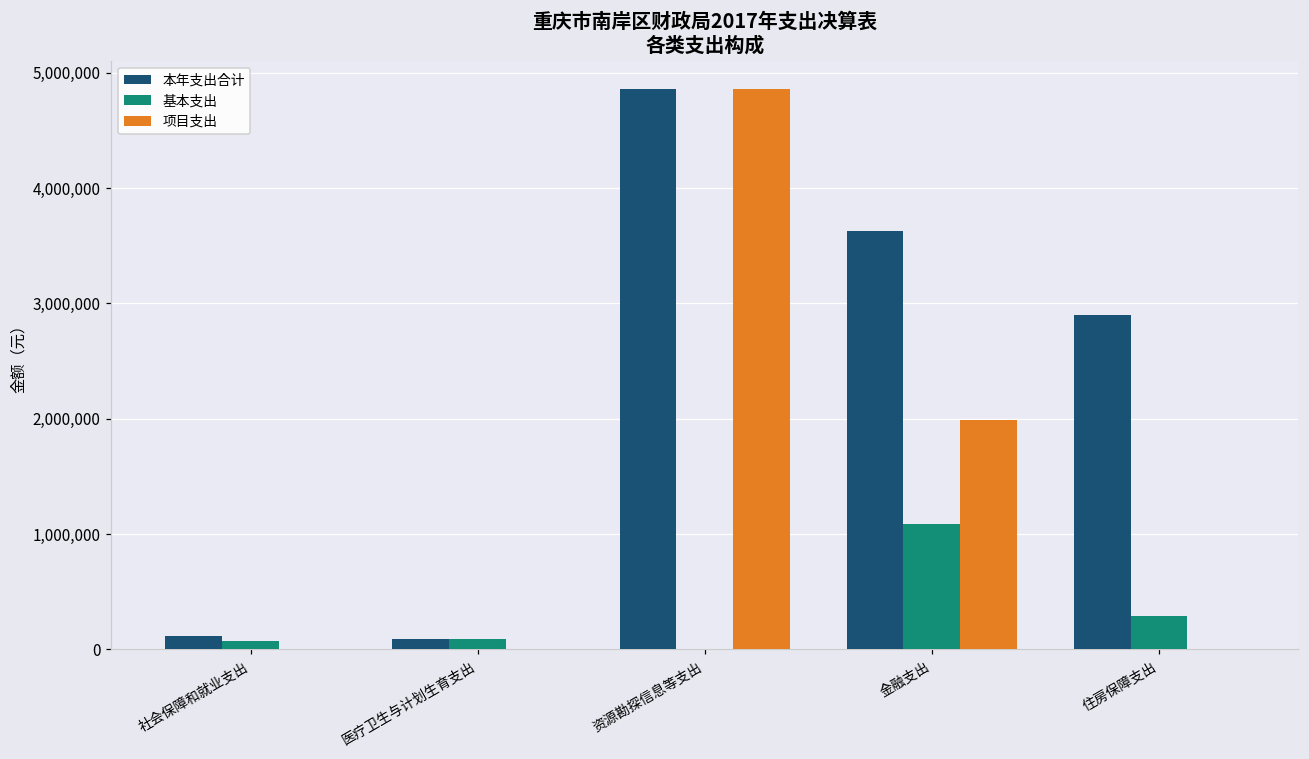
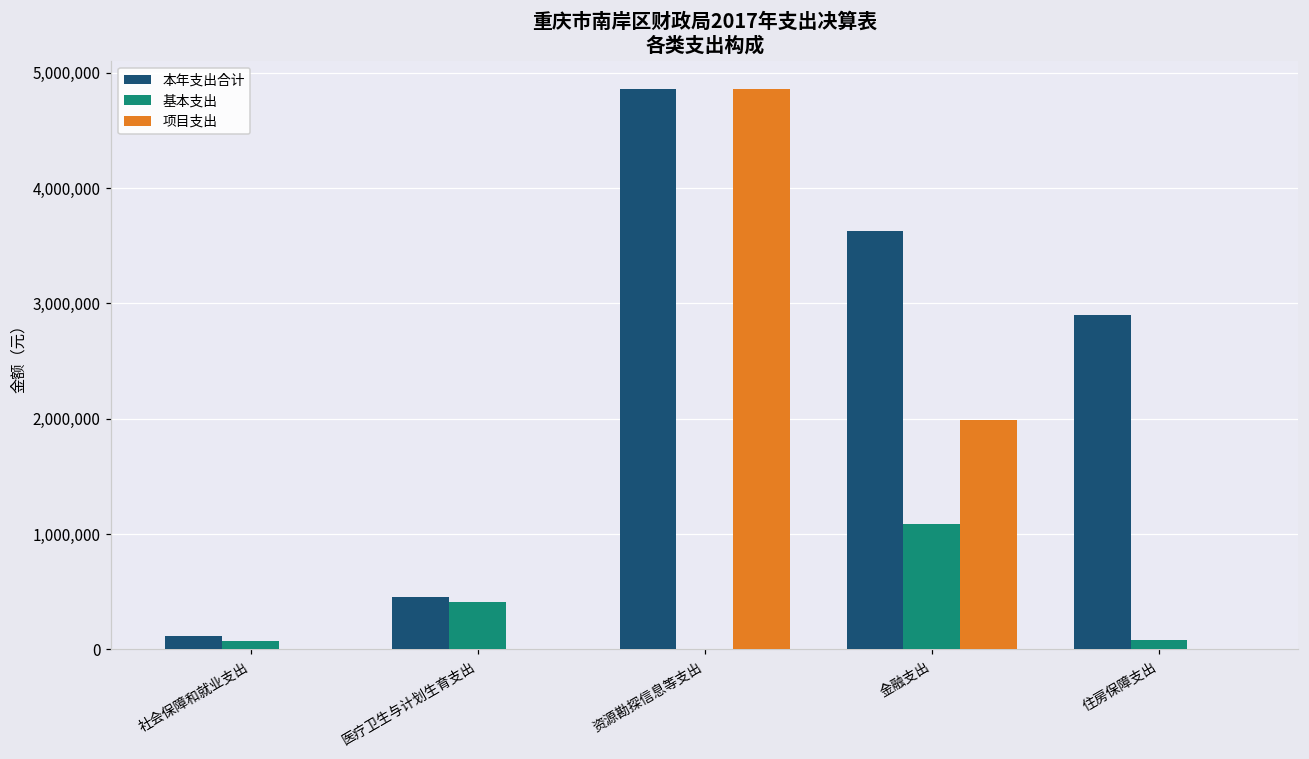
  {
    "本年支出合计": {
      "社会保障和就业支出": "120,000",
-     "医疗卫生与计划生育支出": "90,000",
+     "医疗卫生与计划生育支出": "450,000",
      "资源勘探信息等支出": "4,860,000",
      "金融支出": "3,630,000",
      "住房保障支出": "2,900,000"
    },
    "基本支出": {
      "社会保障和就业支出": "80,000",
-     "医疗卫生与计划生育支出": "90,000",
+     "医疗卫生与计划生育支出": "410,000",
      "资源勘探信息等支出": "0",
      "金融支出": "1,080,000",
-     "住房保障支出": "290,000"
+     "住房保障支出": "80,000"
    },
    "项目支出": {
      "社会保障和就业支出": "0",
      "医疗卫生与计划生育支出": "0",
      "资源勘探信息等支出": "4,860,000",
      "金融支出": "1,990,000",
      "住房保障支出": "0"
    }
  }
